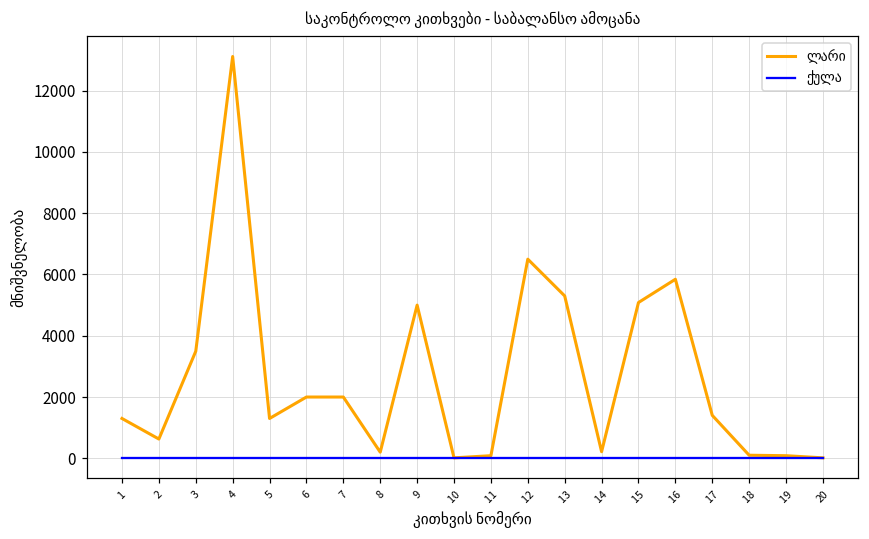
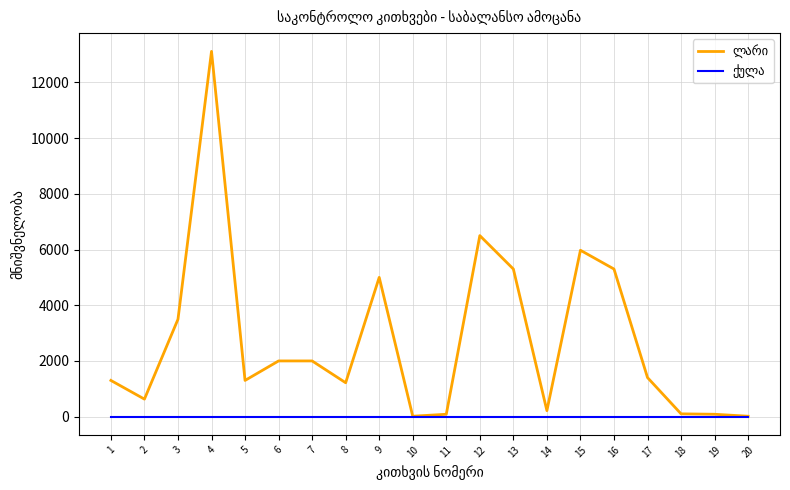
  {
    "ლარი": {
      "1": 1300,
      "2": 600,
      "3": 3500,
      "4": 13100,
      "5": 1300,
      "6": 2000,
      "7": 2000,
-     "8": 200,
+     "8": 1200,
      "9": 5000,
      "12": 6500,
      "13": 5300,
      "14": 200,
-     "15": 5100,
-     "16": 5800,
+     "15": 6000,
+     "16": 5300,
      "17": 1400,
      "18": 100
    },
    "ქულა": {
      "1": 0,
      "2": 0,
      "3": 0,
      "4": 0,
      "5": 0,
      "6": 0,
      "7": 0,
      "8": 0,
      "9": 0,
      "12": 0,
      "13": 0,
      "14": 0,
      "15": 0,
      "16": 0,
      "17": 0,
      "18": 0
    }
  }
